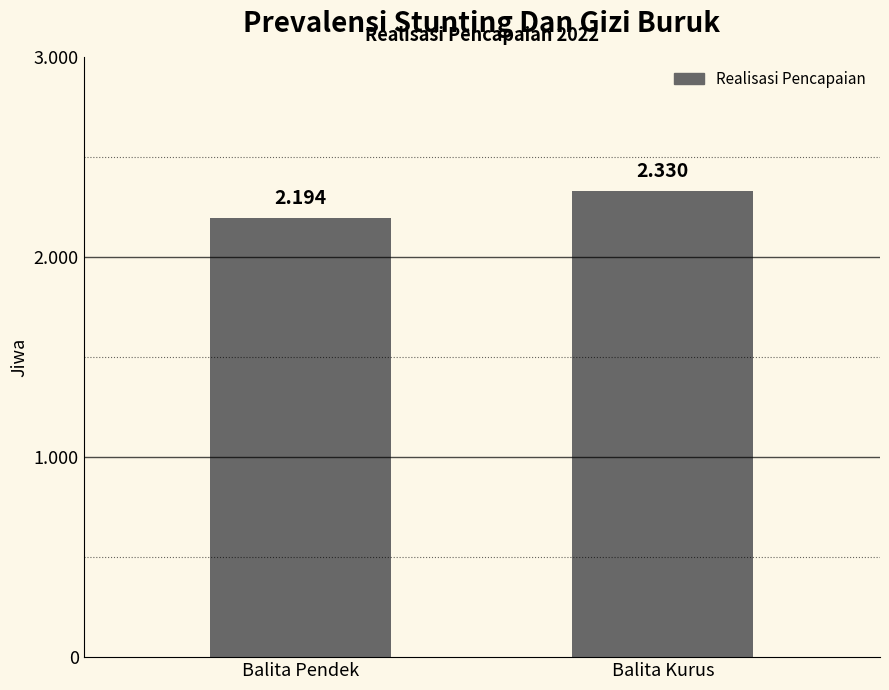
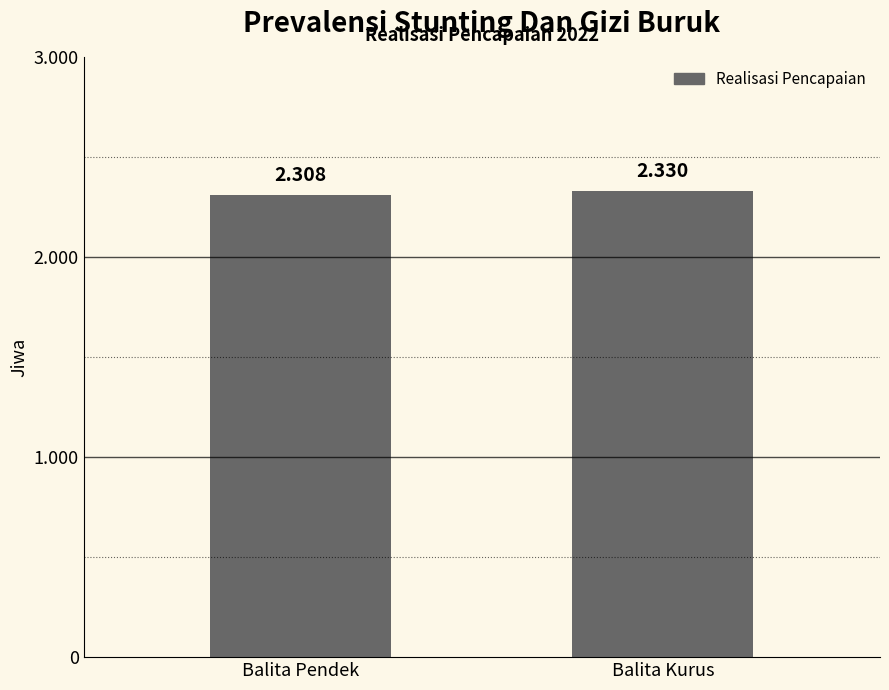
  {
-   "Balita Pendek": 2.194,
+   "Balita Pendek": 2.308,
    "Balita Kurus": 2.330
  }
